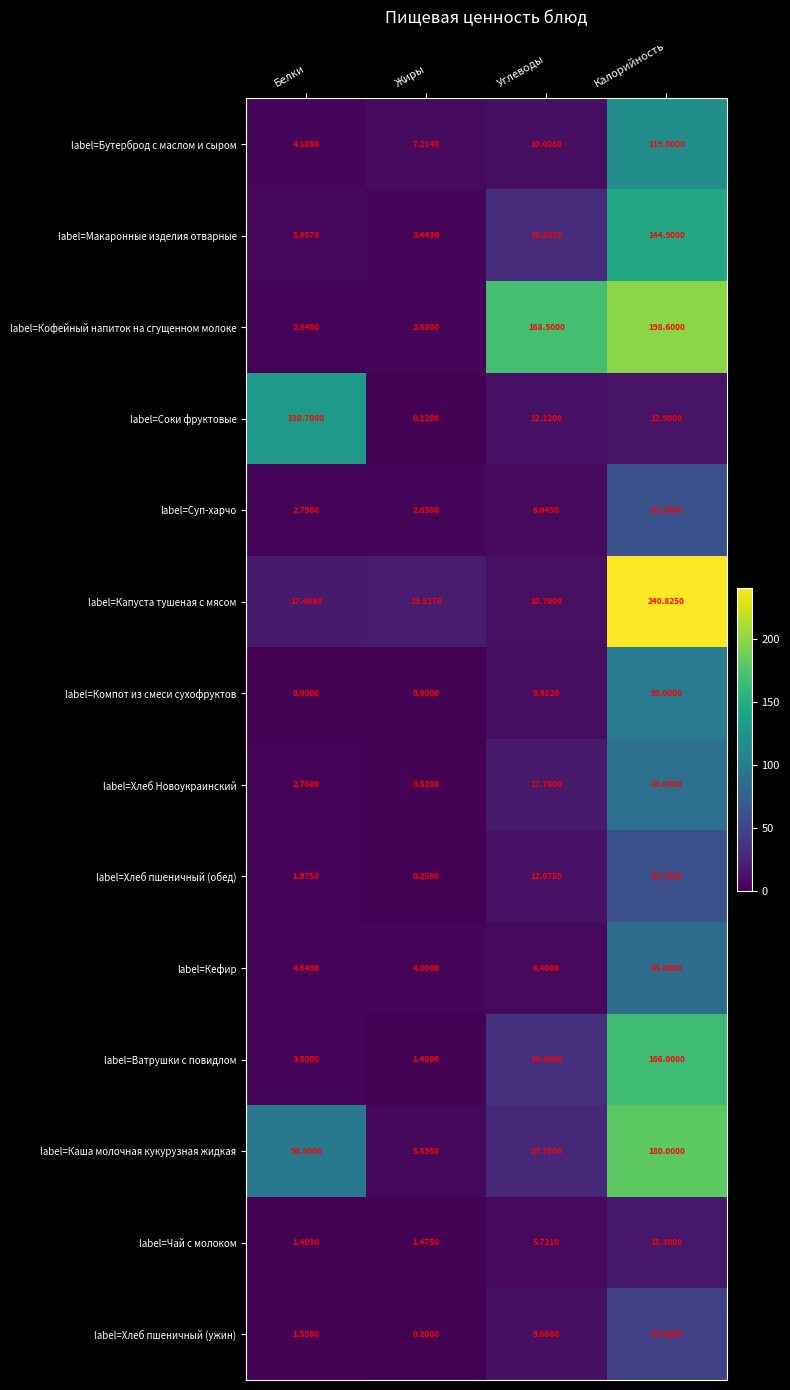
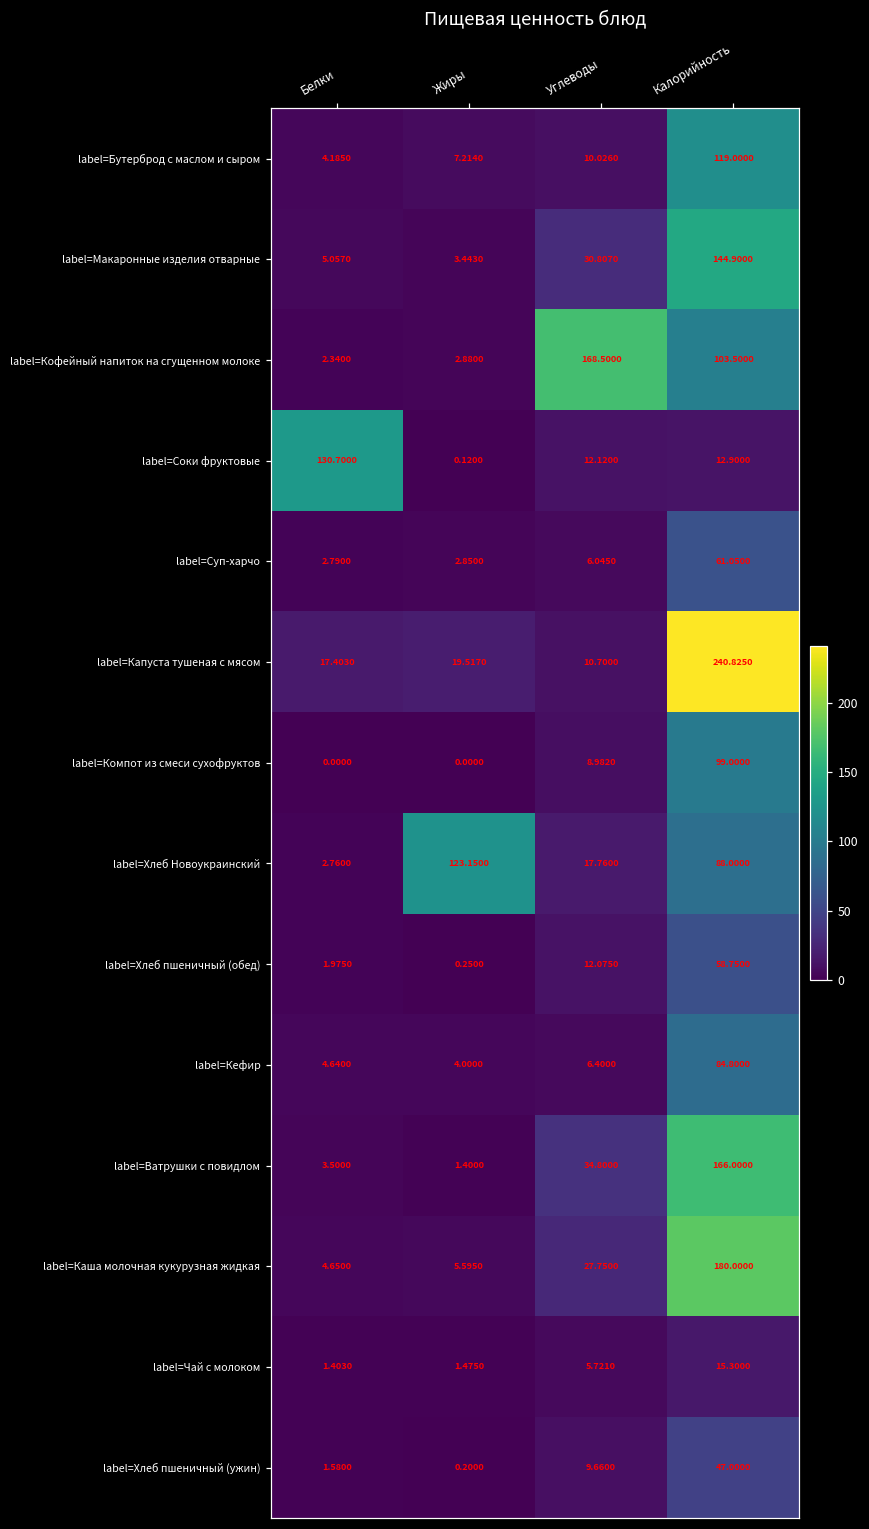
  {
    "label=Бутерброд с маслом и сыром": {
      "Белки": 4.1850,
      "Жиры": 7.2140,
      "Углеводы": 10.0260,
      "Калорийность": 119.0000
    },
    "label=Макаронные изделия отварные": {
      "Белки": 5.0570,
      "Жиры": 3.4430,
      "Углеводы": 30.8070,
      "Калорийность": 144.9000
    },
    "label=Кофейный напиток на сгущенном молоке": {
      "Белки": 2.3400,
      "Жиры": 2.8800,
      "Углеводы": 168.5000,
-     "Калорийность": 198.6000
+     "Калорийность": 103.5000
    },
    "label=Соки фруктовые": {
      "Белки": 130.7000,
      "Жиры": 0.1200,
      "Углеводы": 12.1200,
      "Калорийность": 12.9000
    },
    "label=Суп-харчо": {
      "Белки": 2.7900,
      "Жиры": 2.8500,
      "Углеводы": 6.0450,
      "Калорийность": 61.0500
    },
    "label=Капуста тушеная с мясом": {
      "Белки": 17.4030,
      "Жиры": 19.5170,
      "Углеводы": 10.7000,
      "Калорийность": 240.8250
    },
    "label=Компот из смеси сухофруктов": {
      "Белки": 0.0000,
      "Жиры": 0.0000,
      "Углеводы": 8.9820,
      "Калорийность": 99.0000
    },
    "label=Хлеб Новоукраинский": {
      "Белки": 2.7600,
-     "Жиры": 0.5200,
+     "Жиры": 123.1500,
      "Углеводы": 17.7600,
      "Калорийность": 88.0000
    },
    "label=Хлеб пшеничный (обед)": {
      "Белки": 1.9750,
      "Жиры": 0.2500,
      "Углеводы": 12.0750,
      "Калорийность": 58.7500
    },
    "label=Кефир": {
      "Белки": 4.6400,
      "Жиры": 4.0000,
      "Углеводы": 6.4000,
      "Калорийность": 84.8000
    },
    "label=Ватрушки с повидлом": {
      "Белки": 3.5000,
      "Жиры": 1.4000,
      "Углеводы": 34.8000,
      "Калорийность": 166.0000
    },
    "label=Каша молочная кукурузная жидкая": {
-     "Белки": 96.5000,
+     "Белки": 4.6500,
      "Жиры": 5.5950,
      "Углеводы": 27.7500,
      "Калорийность": 180.0000
    },
    "label=Чай с молоком": {
      "Белки": 1.4030,
      "Жиры": 1.4750,
      "Углеводы": 5.7210,
      "Калорийность": 15.3000
    },
    "label=Хлеб пшеничный (ужин)": {
      "Белки": 1.5800,
      "Жиры": 0.2000,
      "Углеводы": 9.6600,
      "Калорийность": 47.0000
    }
  }
